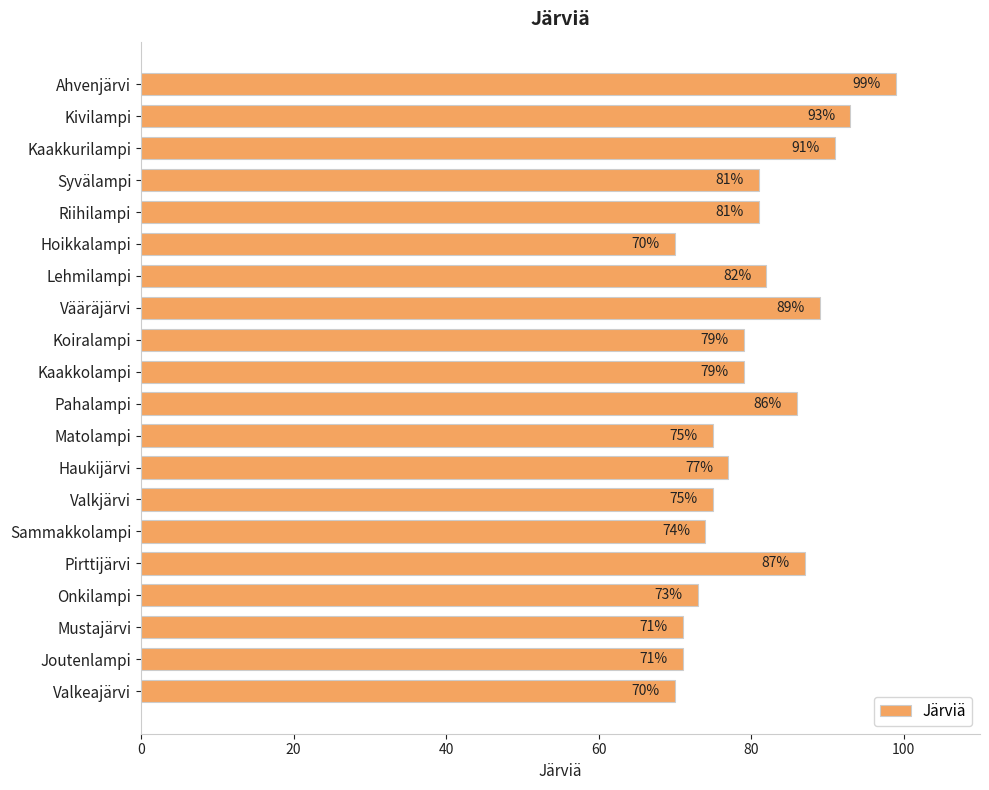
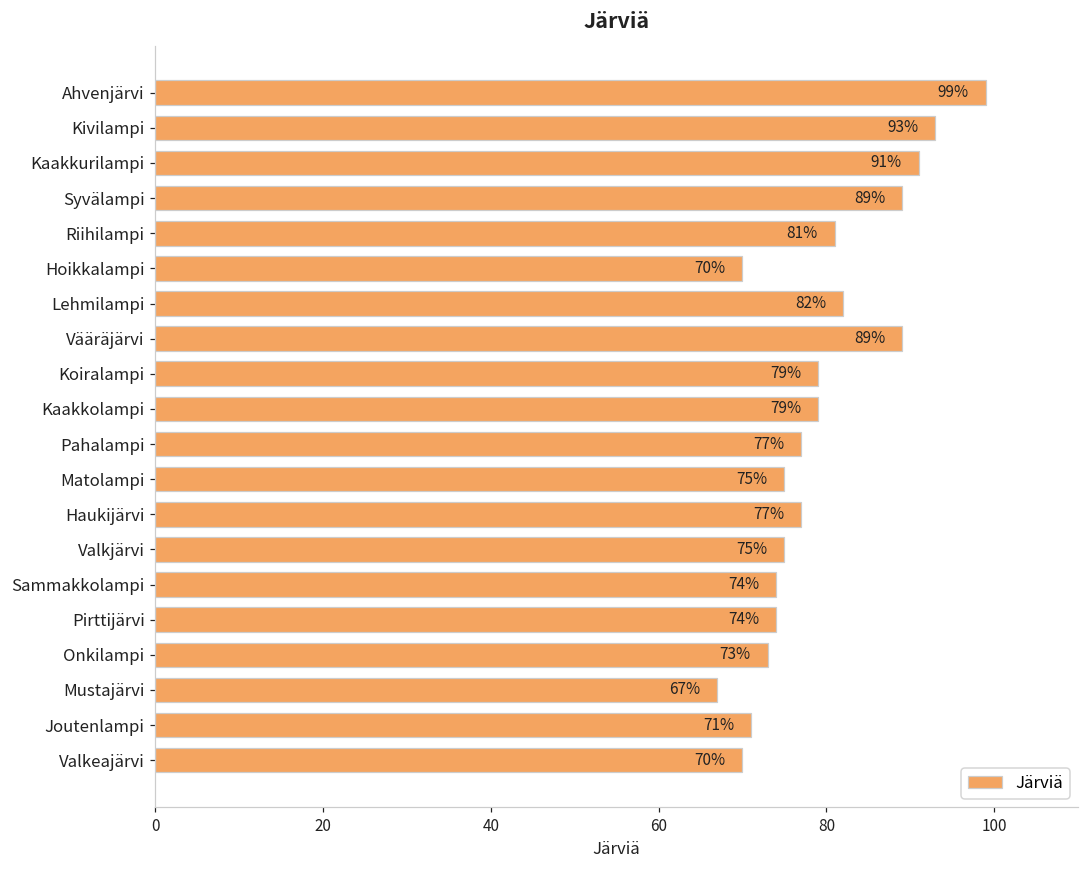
  {
    "Ahvenjärvi": "99%",
    "Kivilampi": "93%",
    "Kaakkurilampi": "91%",
-   "Syvälampi": "81%",
+   "Syvälampi": "89%",
    "Riihilampi": "81%",
    "Hoikkalampi": "70%",
    "Lehmilampi": "82%",
    "Vääräjärvi": "89%",
    "Koiralampi": "79%",
    "Kaakkolampi": "79%",
-   "Pahalampi": "86%",
+   "Pahalampi": "77%",
    "Matolampi": "75%",
    "Haukijärvi": "77%",
    "Valkjärvi": "75%",
    "Sammakkolampi": "74%",
-   "Pirttijärvi": "87%",
+   "Pirttijärvi": "74%",
    "Onkilampi": "73%",
-   "Mustajärvi": "71%",
+   "Mustajärvi": "67%",
    "Joutenlampi": "71%",
    "Valkeajärvi": "70%"
  }
